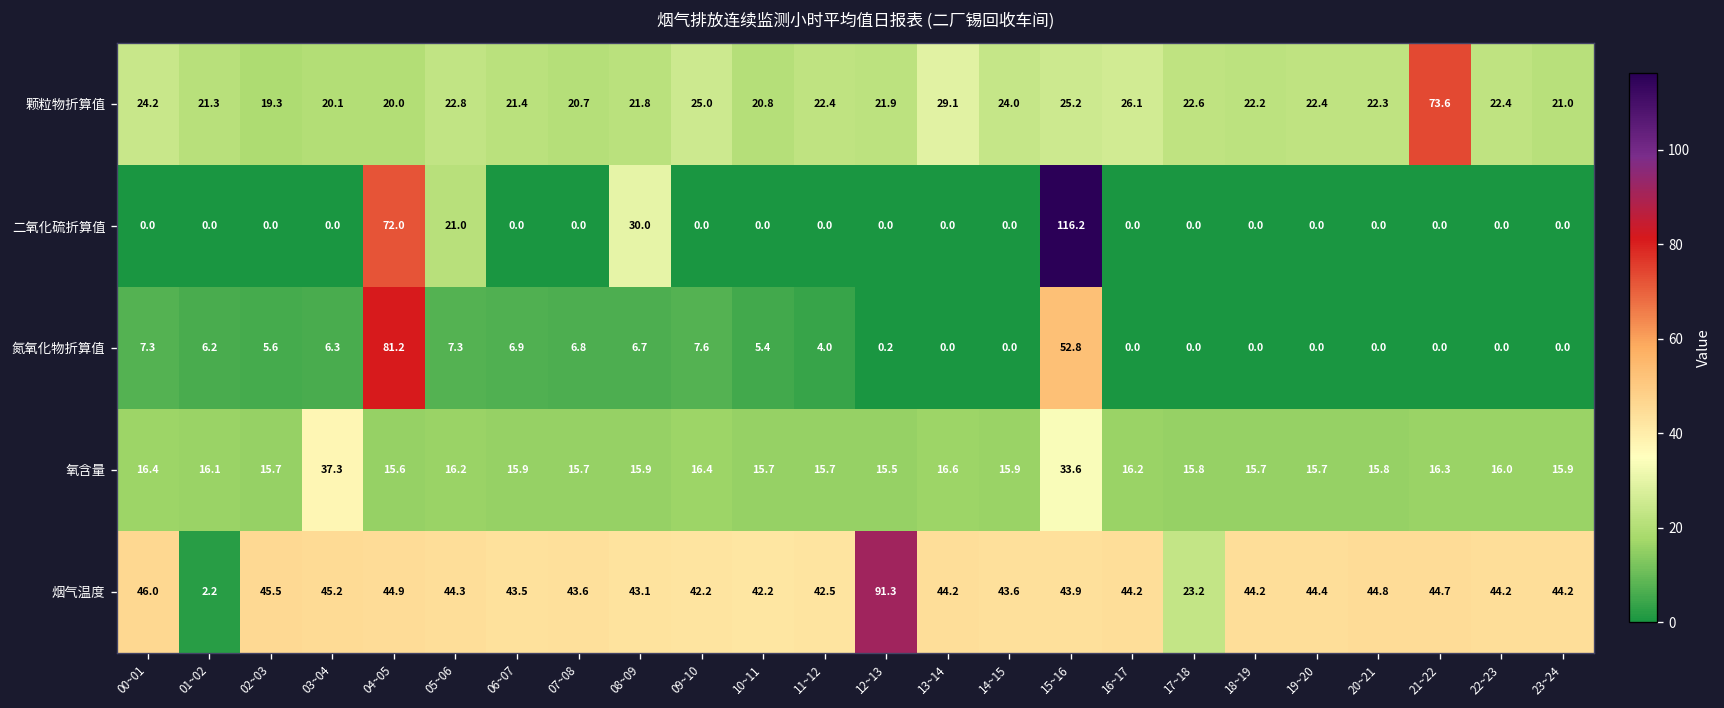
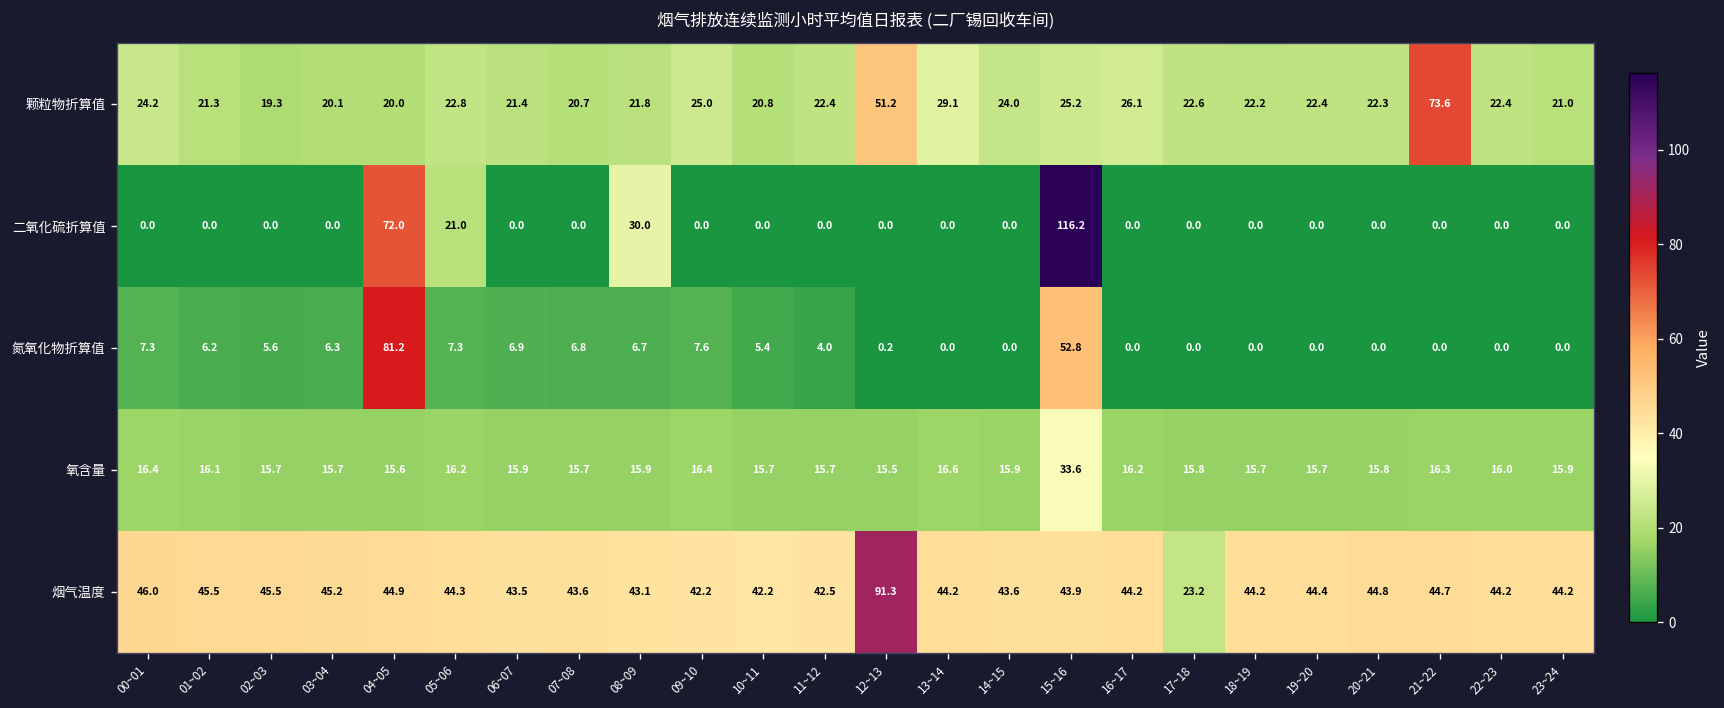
  {
    "颗粒物折算值": {
      "00~01": 24.2,
      "01~02": 21.3,
      "02~03": 19.3,
      "03~04": 20.1,
      "04~05": 20.0,
      "05~06": 22.8,
      "06~07": 21.4,
      "07~08": 20.7,
      "08~09": 21.8,
      "09~10": 25.0,
      "10~11": 20.8,
      "11~12": 22.4,
-     "12~13": 21.9,
+     "12~13": 51.2,
      "13~14": 29.1,
      "14~15": 24.0,
      "15~16": 25.2,
      "16~17": 26.1,
      "17~18": 22.6,
      "18~19": 22.2,
      "19~20": 22.4,
      "20~21": 22.3,
      "21~22": 73.6,
      "22~23": 22.4,
      "23~24": 21.0
    },
    "二氧化硫折算值": {
      "00~01": 0.0,
      "01~02": 0.0,
      "02~03": 0.0,
      "03~04": 0.0,
      "04~05": 72.0,
      "05~06": 21.0,
      "06~07": 0.0,
      "07~08": 0.0,
      "08~09": 30.0,
      "09~10": 0.0,
      "10~11": 0.0,
      "11~12": 0.0,
      "12~13": 0.0,
      "13~14": 0.0,
      "14~15": 0.0,
      "15~16": 116.2,
      "16~17": 0.0,
      "17~18": 0.0,
      "18~19": 0.0,
      "19~20": 0.0,
      "20~21": 0.0,
      "21~22": 0.0,
      "22~23": 0.0,
      "23~24": 0.0
    },
    "氮氧化物折算值": {
      "00~01": 7.3,
      "01~02": 6.2,
      "02~03": 5.6,
      "03~04": 6.3,
      "04~05": 81.2,
      "05~06": 7.3,
      "06~07": 6.9,
      "07~08": 6.8,
      "08~09": 6.7,
      "09~10": 7.6,
      "10~11": 5.4,
      "11~12": 4.0,
      "12~13": 0.2,
      "13~14": 0.0,
      "14~15": 0.0,
      "15~16": 52.8,
      "16~17": 0.0,
      "17~18": 0.0,
      "18~19": 0.0,
      "19~20": 0.0,
      "20~21": 0.0,
      "21~22": 0.0,
      "22~23": 0.0,
      "23~24": 0.0
    },
    "氧含量": {
      "00~01": 16.4,
      "01~02": 16.1,
      "02~03": 15.7,
-     "03~04": 37.3,
+     "03~04": 15.7,
      "04~05": 15.6,
      "05~06": 16.2,
      "06~07": 15.9,
      "07~08": 15.7,
      "08~09": 15.9,
      "09~10": 16.4,
      "10~11": 15.7,
      "11~12": 15.7,
      "12~13": 15.5,
      "13~14": 16.6,
      "14~15": 15.9,
      "15~16": 33.6,
      "16~17": 16.2,
      "17~18": 15.8,
      "18~19": 15.7,
      "19~20": 15.7,
      "20~21": 15.8,
      "21~22": 16.3,
      "22~23": 16.0,
      "23~24": 15.9
    },
    "烟气温度": {
      "00~01": 46.0,
-     "01~02": 2.2,
+     "01~02": 45.5,
      "02~03": 45.5,
      "03~04": 45.2,
      "04~05": 44.9,
      "05~06": 44.3,
      "06~07": 43.5,
      "07~08": 43.6,
      "08~09": 43.1,
      "09~10": 42.2,
      "10~11": 42.2,
      "11~12": 42.5,
      "12~13": 91.3,
      "13~14": 44.2,
      "14~15": 43.6,
      "15~16": 43.9,
      "16~17": 44.2,
      "17~18": 23.2,
      "18~19": 44.2,
      "19~20": 44.4,
      "20~21": 44.8,
      "21~22": 44.7,
      "22~23": 44.2,
      "23~24": 44.2
    }
  }
